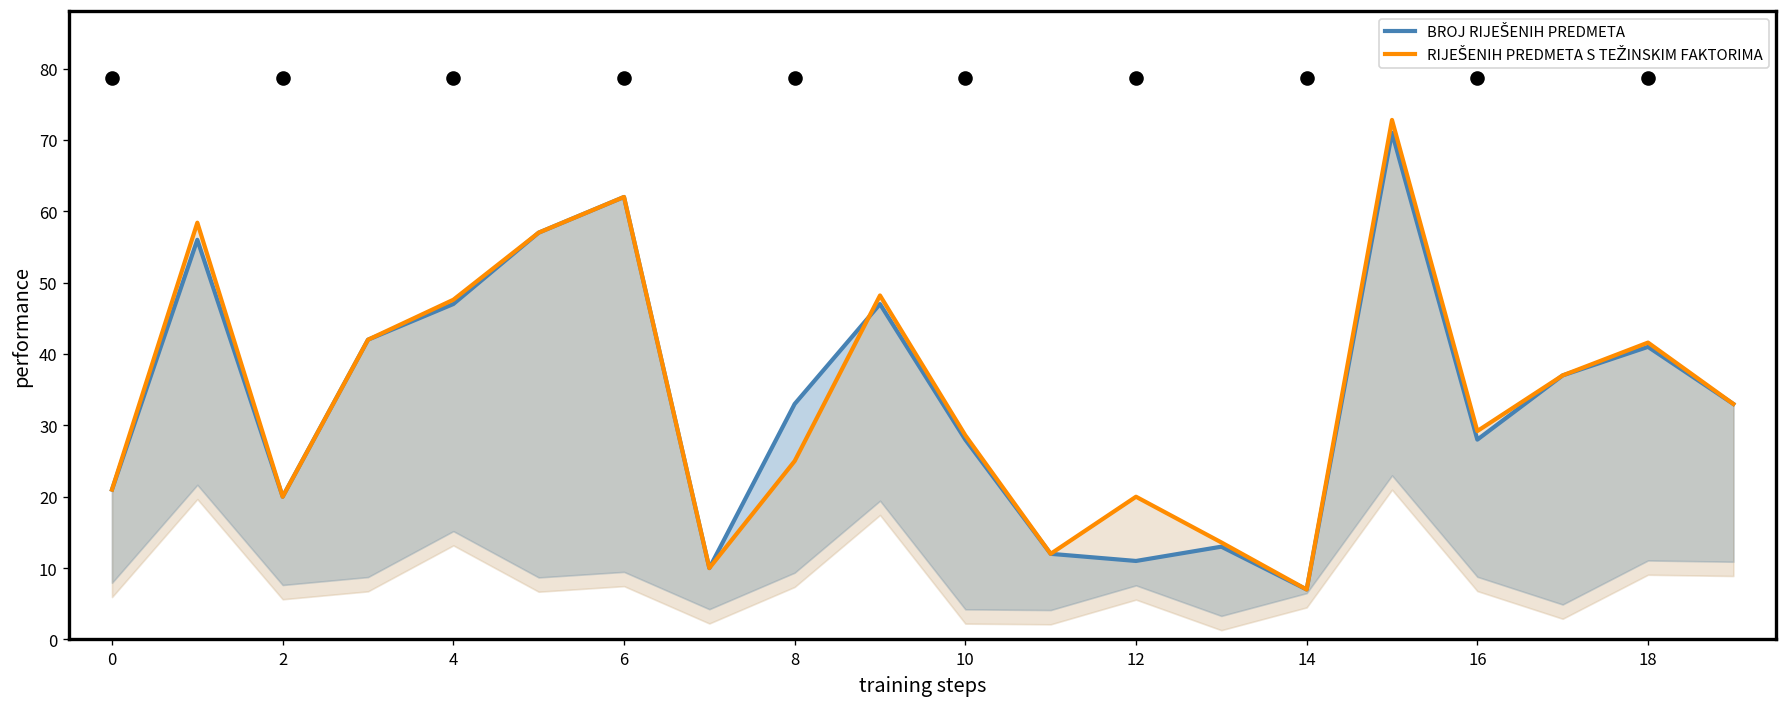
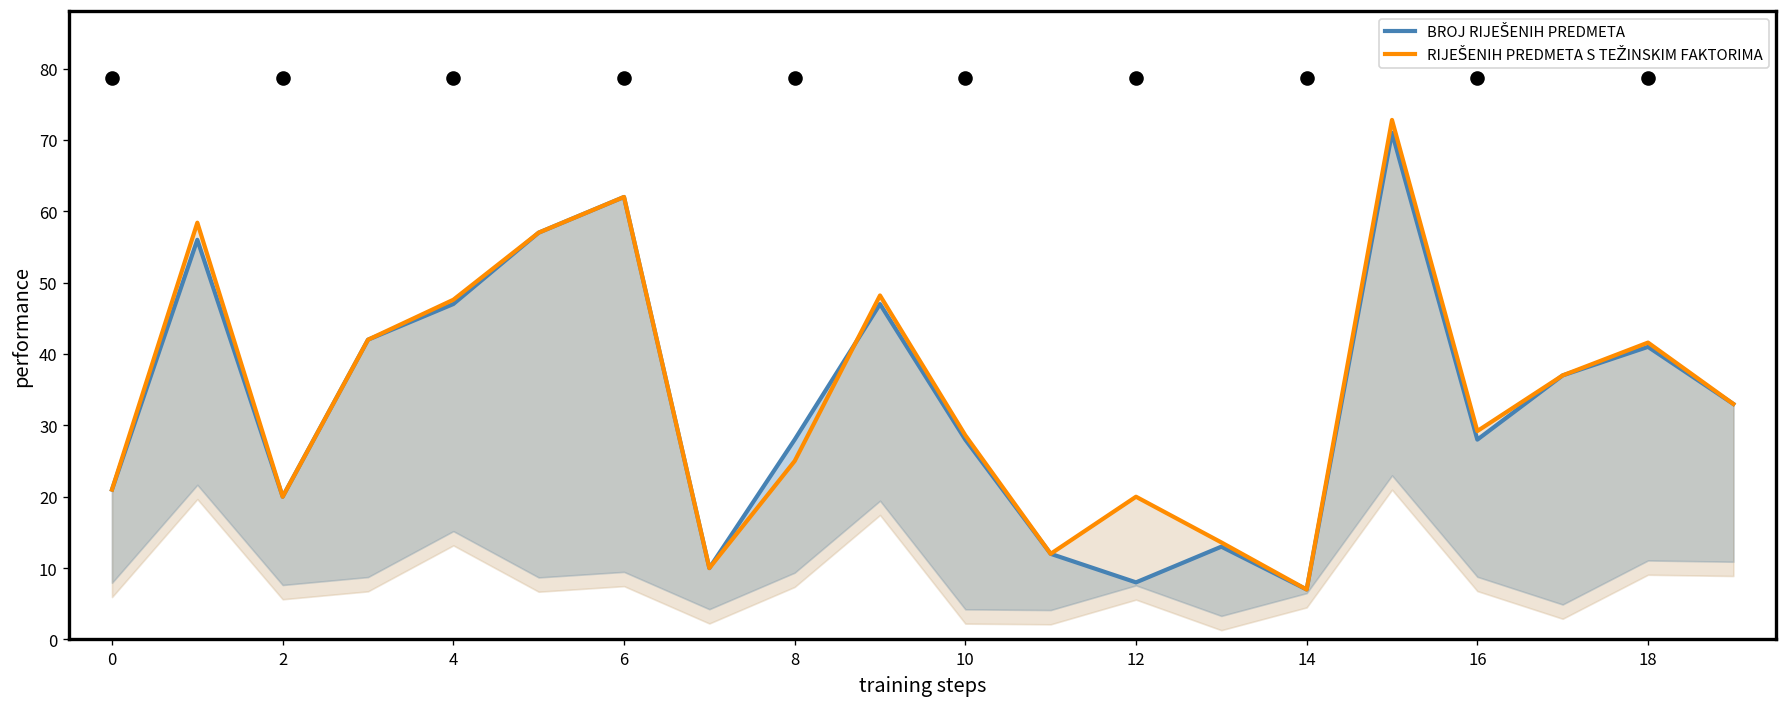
  {
    "BROJ RIJEŠENIH PREDMETA": {
      "4": 47,
-     "8": 33,
+     "8": 28,
      "10": 28,
-     "12": 11,
+     "12": 8,
      "16": 28,
      "18": 41
    },
    "RIJEŠENIH PREDMETA S TEŽINSKIM FAKTORIMA": {
      "4": 48,
      "8": 25,
      "10": 29,
      "12": 20,
      "16": 29,
      "18": 42
    }
  }
